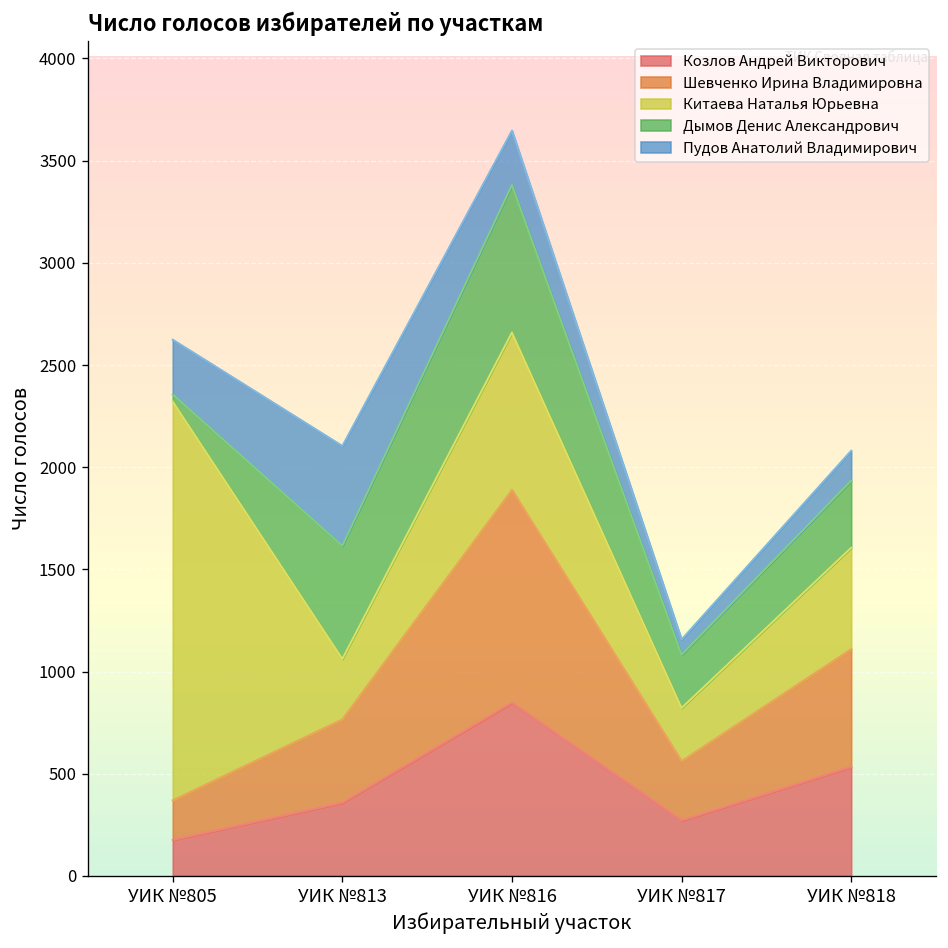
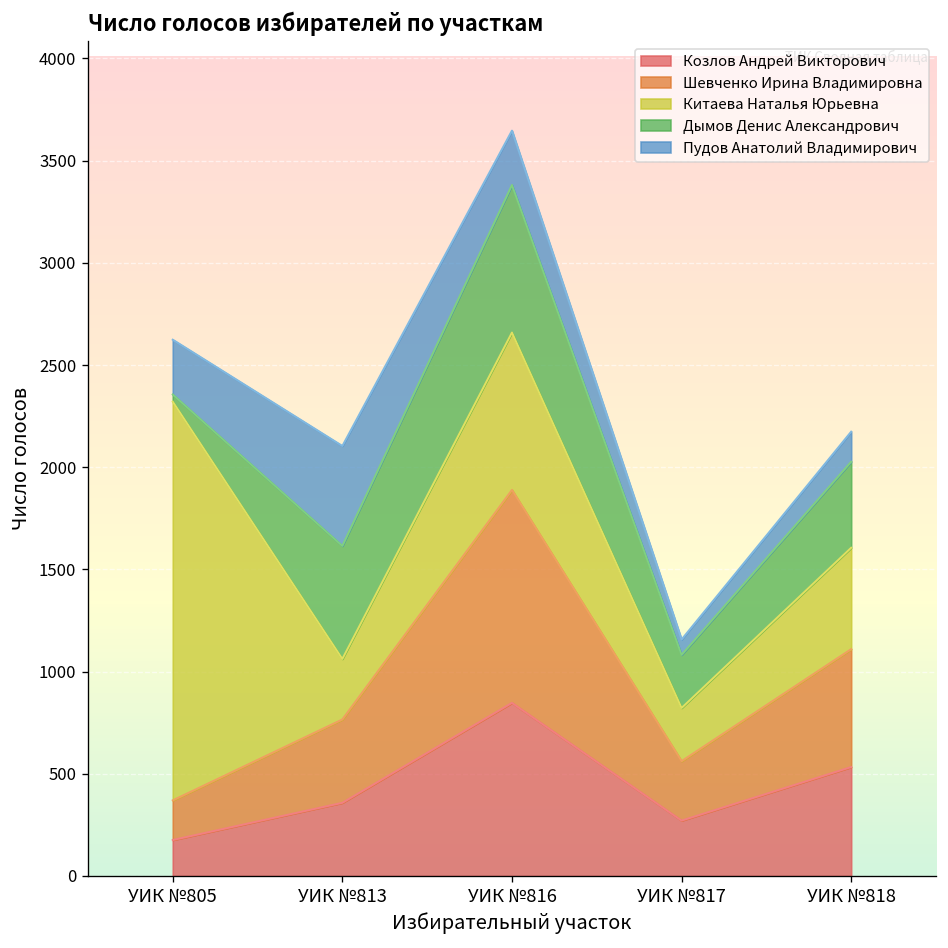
  {
    "Китаева Наталья Юрьевна": {
      "УИК №805": 1950,
      "УИК №813": 300,
      "УИК №816": 770,
      "УИК №817": 260,
      "УИК №818": 500
    },
    "Дымов Денис Александрович": {
      "УИК №805": 40,
      "УИК №813": 550,
      "УИК №816": 720,
      "УИК №817": 260,
-     "УИК №818": 330
+     "УИК №818": 420
    },
    "Пудов Анатолий Владимирович": {
      "УИК №805": 270,
      "УИК №813": 490,
      "УИК №816": 270,
      "УИК №817": 80,
      "УИК №818": 150
    }
  }
